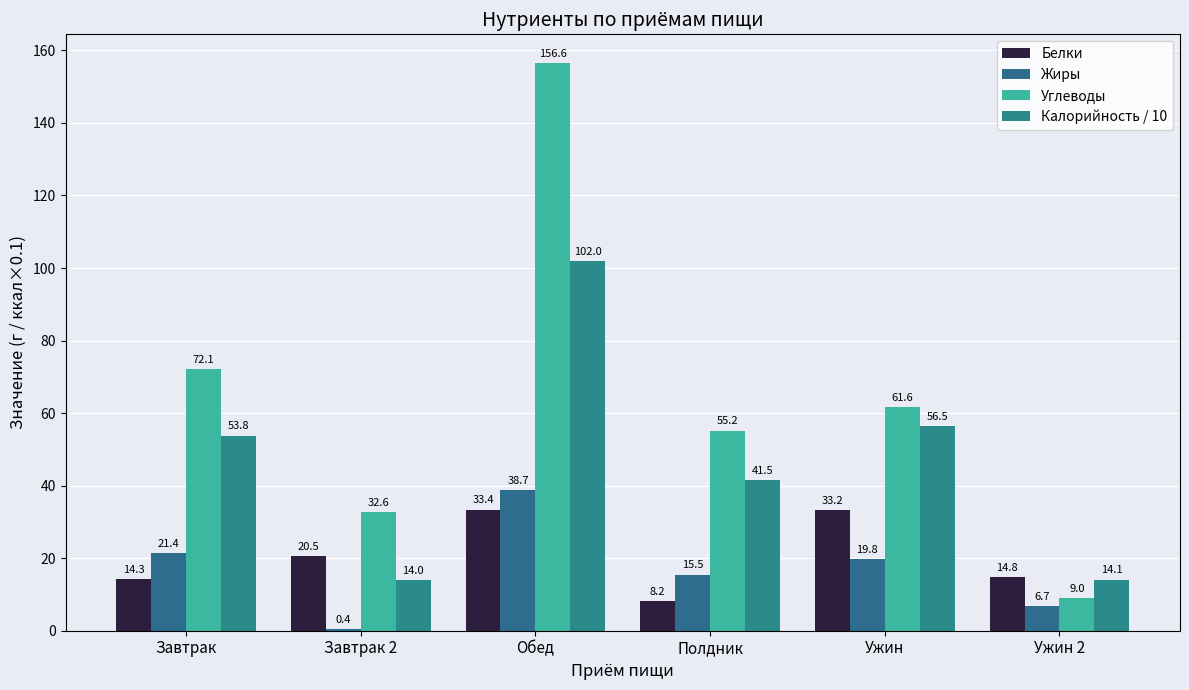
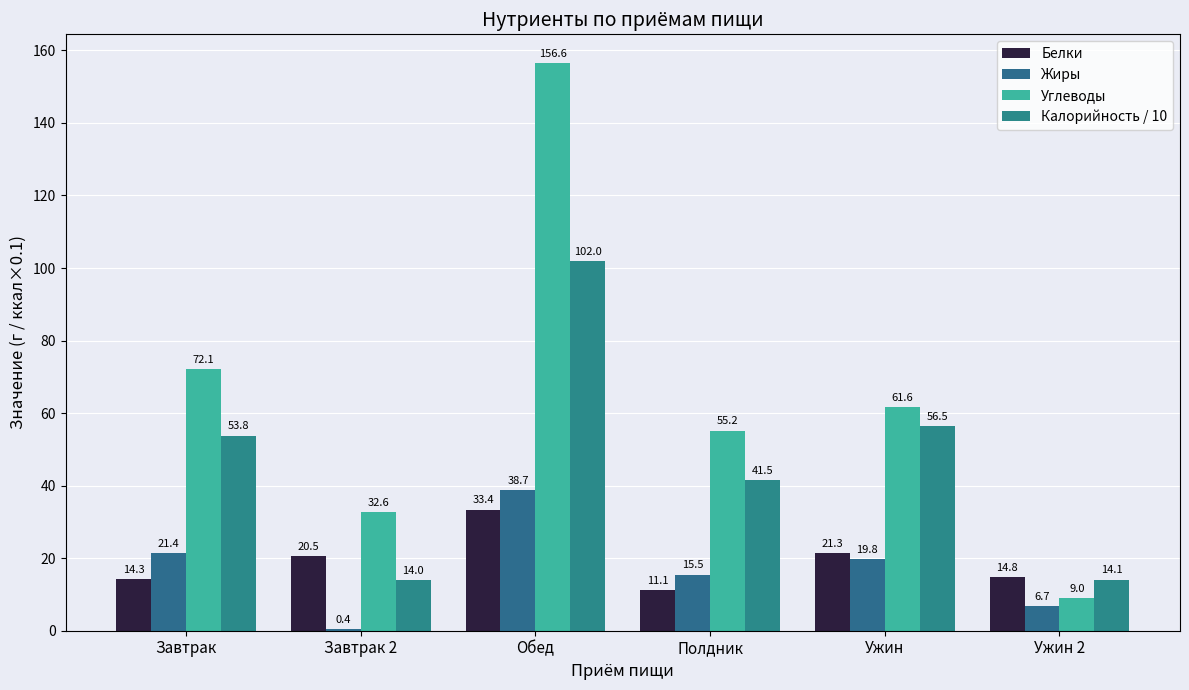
  {
    "Белки": {
      "Завтрак": 14.3,
      "Завтрак 2": 20.5,
      "Обед": 33.4,
-     "Полдник": 8.2,
-     "Ужин": 33.2,
+     "Полдник": 11.1,
+     "Ужин": 21.3,
      "Ужин 2": 14.8
    }
  }
